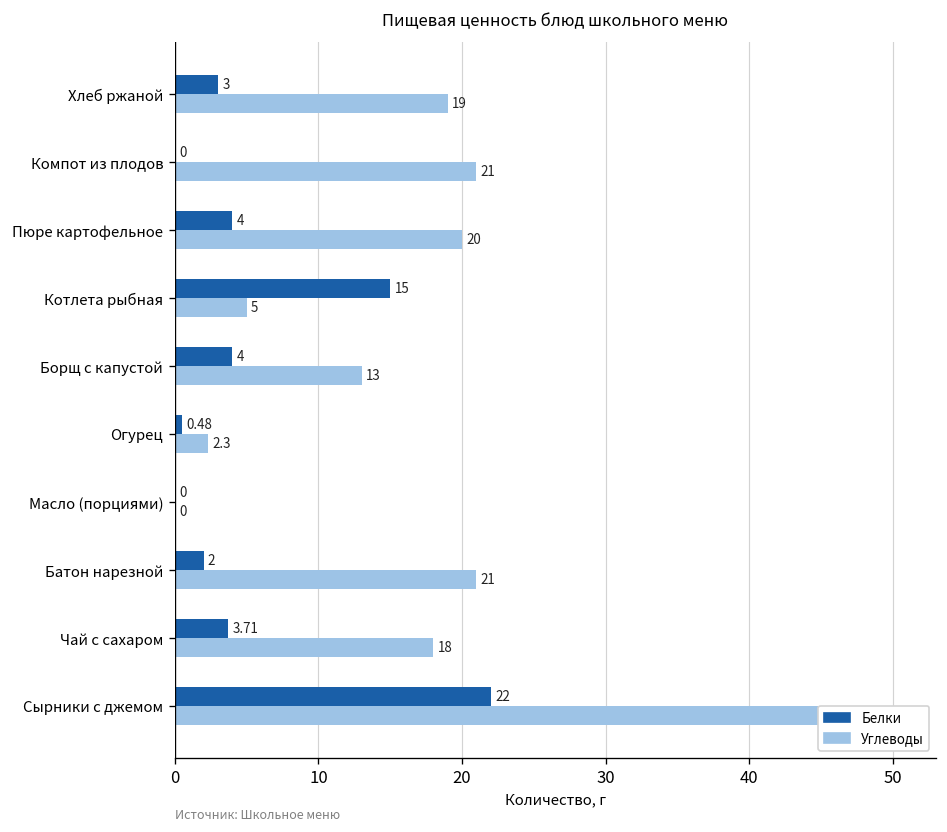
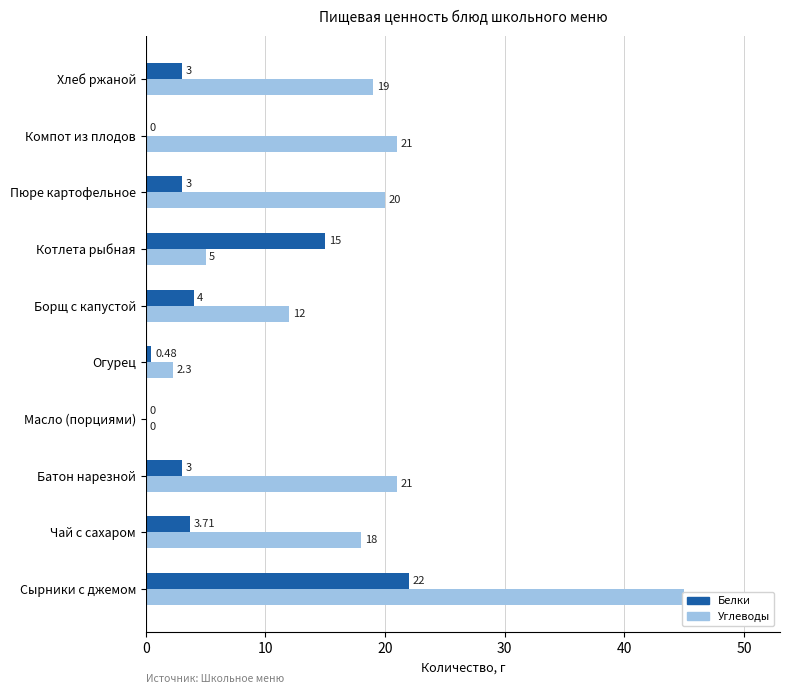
  {
    "Белки": {
      "Хлеб ржаной": 3,
      "Компот из плодов": 0,
-     "Пюре картофельное": 4,
+     "Пюре картофельное": 3,
      "Котлета рыбная": 15,
      "Борщ с капустой": 4,
      "Огурец": 0.48,
      "Масло (порциями)": 0,
-     "Батон нарезной": 2,
+     "Батон нарезной": 3,
      "Чай с сахаром": 3.71,
      "Сырники с джемом": 22
    },
    "Углеводы": {
      "Хлеб ржаной": 19,
      "Компот из плодов": 21,
      "Пюре картофельное": 20,
      "Котлета рыбная": 5,
-     "Борщ с капустой": 13,
+     "Борщ с капустой": 12,
      "Огурец": 2.3,
      "Масло (порциями)": 0,
      "Батон нарезной": 21,
      "Чай с сахаром": 18
    }
  }
